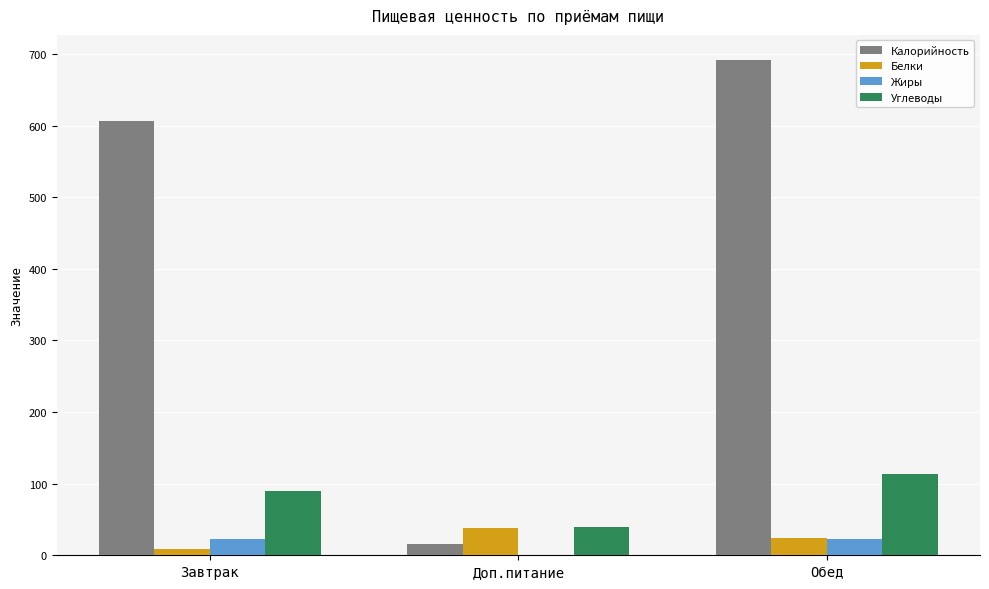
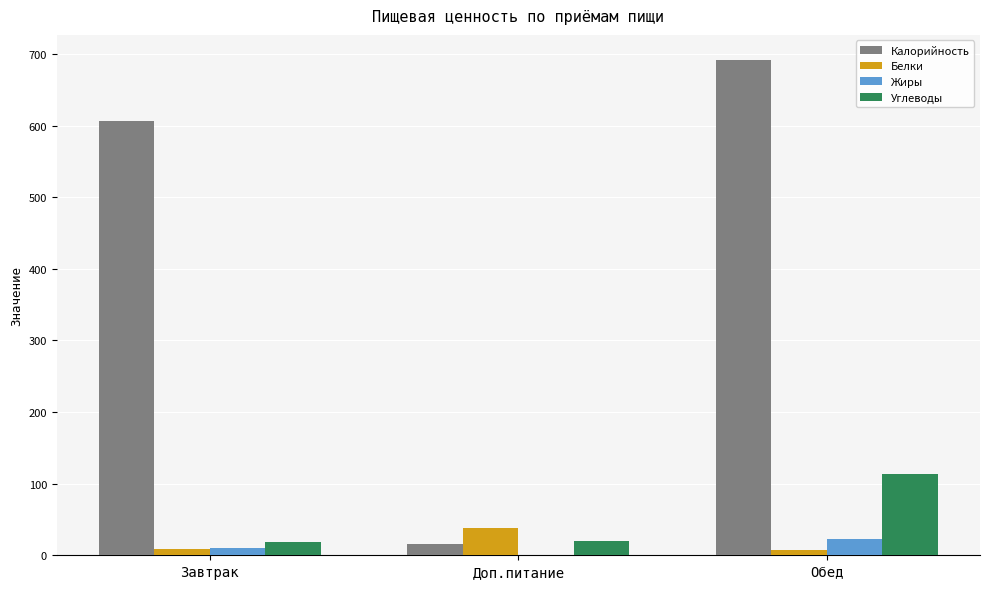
  {
    "Калорийность": {
      "Завтрак": 610,
      "Доп.питание": 20,
      "Обед": 690
    },
    "Белки": {
      "Завтрак": 10,
      "Доп.питание": 40,
-     "Обед": 20
+     "Обед": 10
    },
    "Жиры": {
-     "Завтрак": 20,
+     "Завтрак": 10,
      "Доп.питание": 0,
      "Обед": 20
    },
    "Углеводы": {
-     "Завтрак": 90,
-     "Доп.питание": 40,
+     "Завтрак": 20,
+     "Доп.питание": 20,
      "Обед": 110
    }
  }
